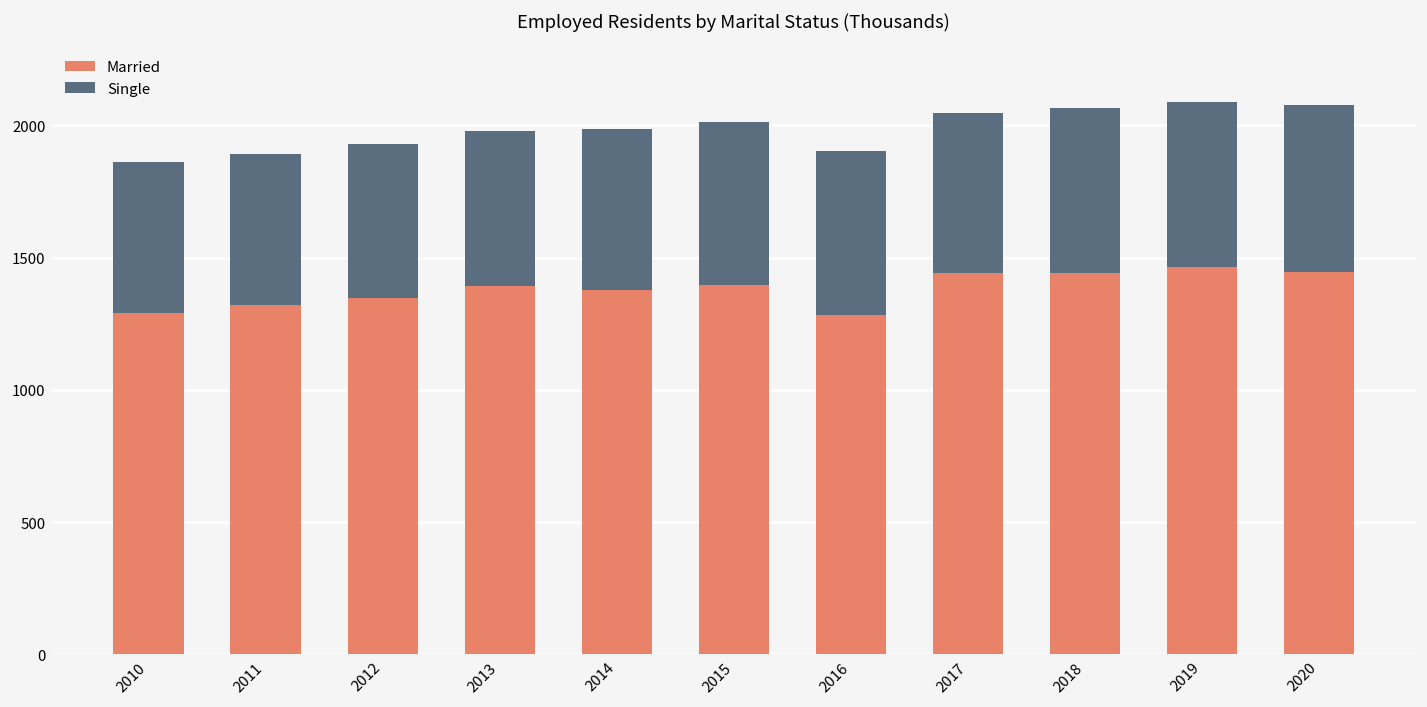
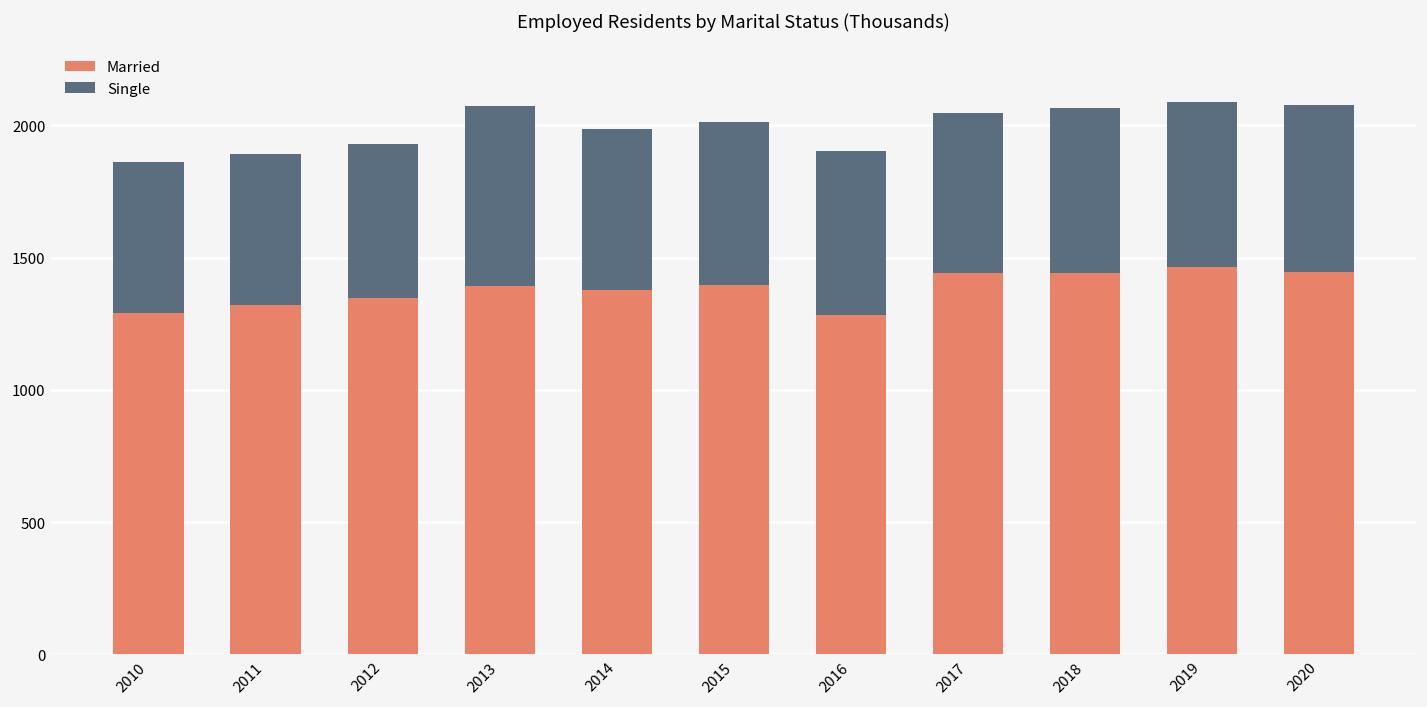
  {
    "Married": {
      "2010": 1290,
      "2011": 1320,
      "2012": 1350,
      "2013": 1390,
      "2014": 1380,
      "2015": 1400,
      "2016": 1280,
      "2017": 1440,
      "2018": 1440,
      "2019": 1460,
      "2020": 1440
    },
    "Single": {
      "2010": 570,
      "2011": 570,
      "2012": 580,
-     "2013": 590,
+     "2013": 680,
      "2014": 610,
      "2015": 620,
      "2016": 620,
      "2017": 610,
      "2018": 620,
      "2019": 620,
      "2020": 630
    }
  }
